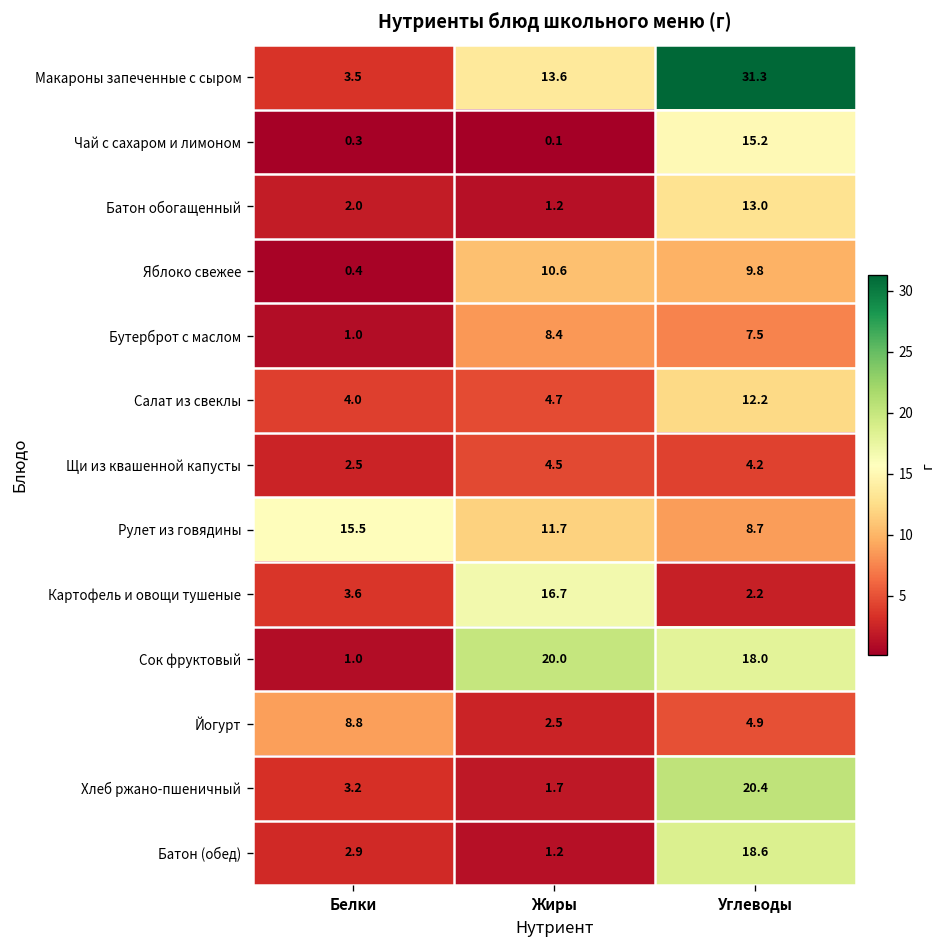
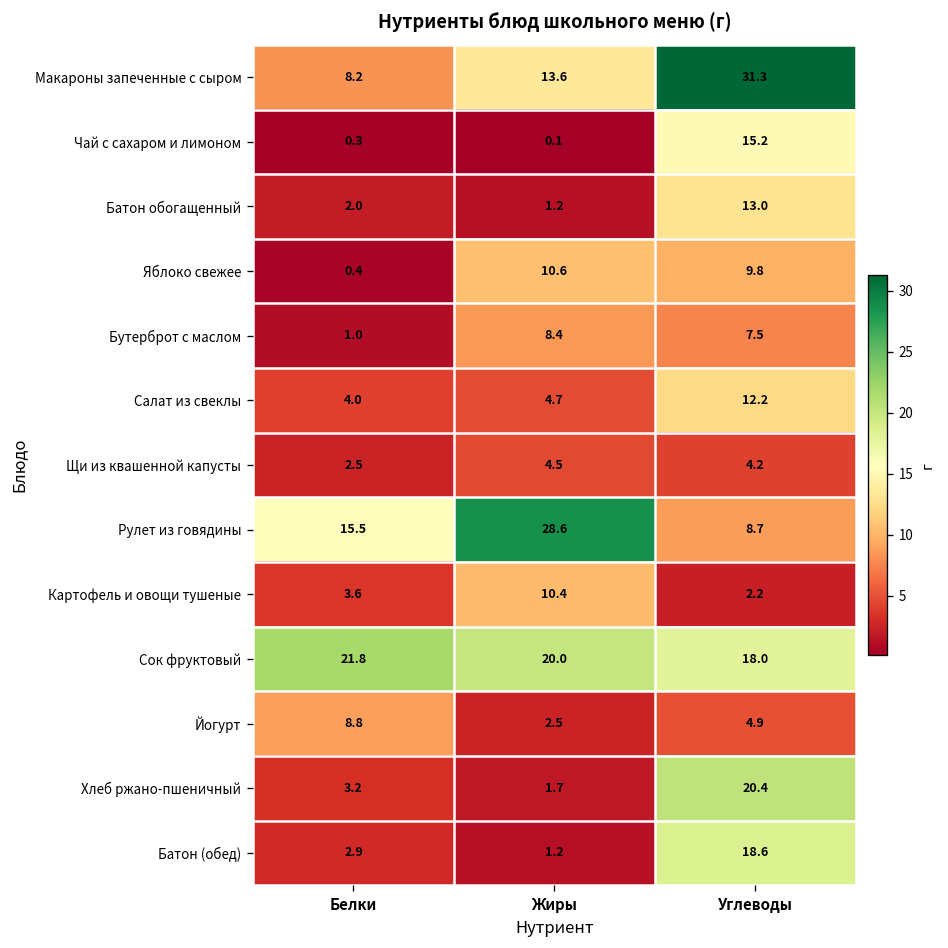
  {
    "Макароны запеченные с сыром": {
-     "Белки": 3.5,
+     "Белки": 8.2,
      "Жиры": 13.6,
      "Углеводы": 31.3
    },
    "Чай с сахаром и лимоном": {
      "Белки": 0.3,
      "Жиры": 0.1,
      "Углеводы": 15.2
    },
    "Батон обогащенный": {
      "Белки": 2.0,
      "Жиры": 1.2,
      "Углеводы": 13.0
    },
    "Яблоко свежее": {
      "Белки": 0.4,
      "Жиры": 10.6,
      "Углеводы": 9.8
    },
    "Бутерброт с маслом": {
      "Белки": 1.0,
      "Жиры": 8.4,
      "Углеводы": 7.5
    },
    "Салат из свеклы": {
      "Белки": 4.0,
      "Жиры": 4.7,
      "Углеводы": 12.2
    },
    "Щи из квашенной капусты": {
      "Белки": 2.5,
      "Жиры": 4.5,
      "Углеводы": 4.2
    },
    "Рулет из говядины": {
      "Белки": 15.5,
-     "Жиры": 11.7,
+     "Жиры": 28.6,
      "Углеводы": 8.7
    },
    "Картофель и овощи тушеные": {
      "Белки": 3.6,
-     "Жиры": 16.7,
+     "Жиры": 10.4,
      "Углеводы": 2.2
    },
    "Сок фруктовый": {
-     "Белки": 1.0,
+     "Белки": 21.8,
      "Жиры": 20.0,
      "Углеводы": 18.0
    },
    "Йогурт": {
      "Белки": 8.8,
      "Жиры": 2.5,
      "Углеводы": 4.9
    },
    "Хлеб ржано-пшеничный": {
      "Белки": 3.2,
      "Жиры": 1.7,
      "Углеводы": 20.4
    },
    "Батон (обед)": {
      "Белки": 2.9,
      "Жиры": 1.2,
      "Углеводы": 18.6
    }
  }
